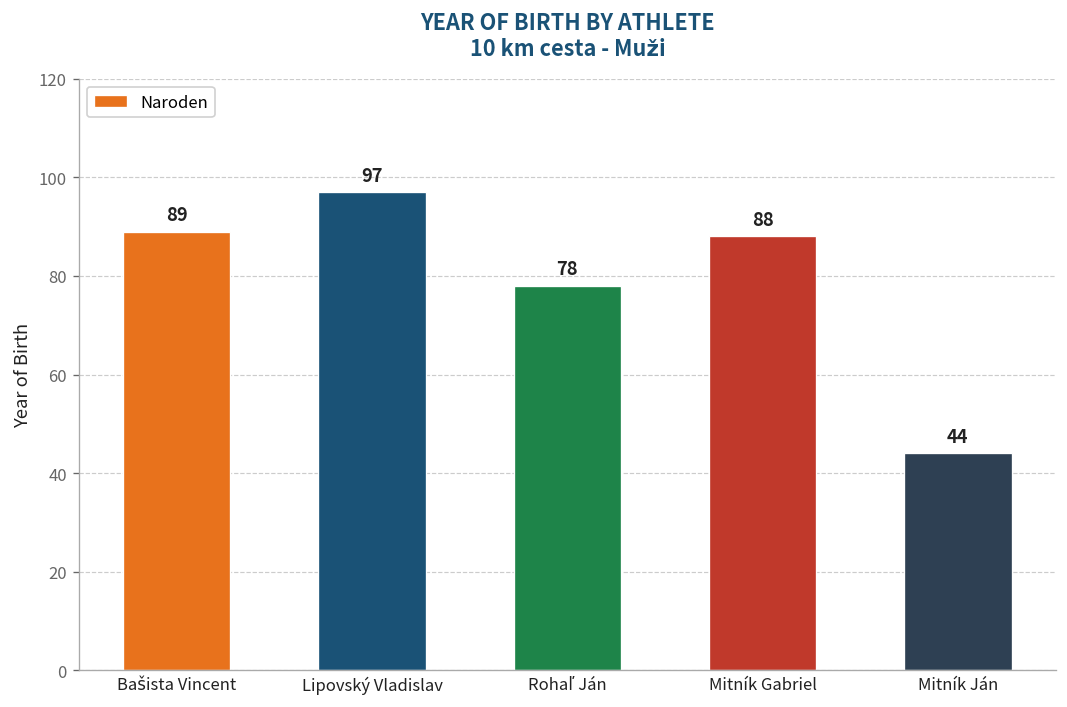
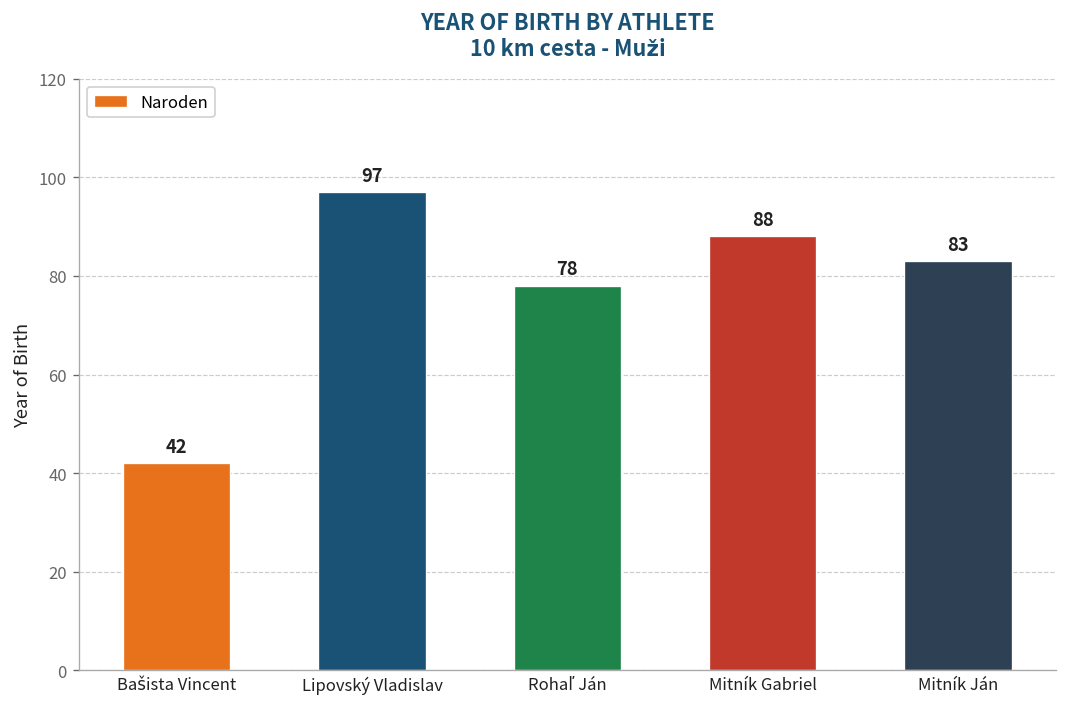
  {
-   "Bašista Vincent": 89,
+   "Bašista Vincent": 42,
    "Lipovský Vladislav": 97,
    "Rohaľ Ján": 78,
    "Mitník Gabriel": 88,
-   "Mitník Ján": 44
+   "Mitník Ján": 83
  }
